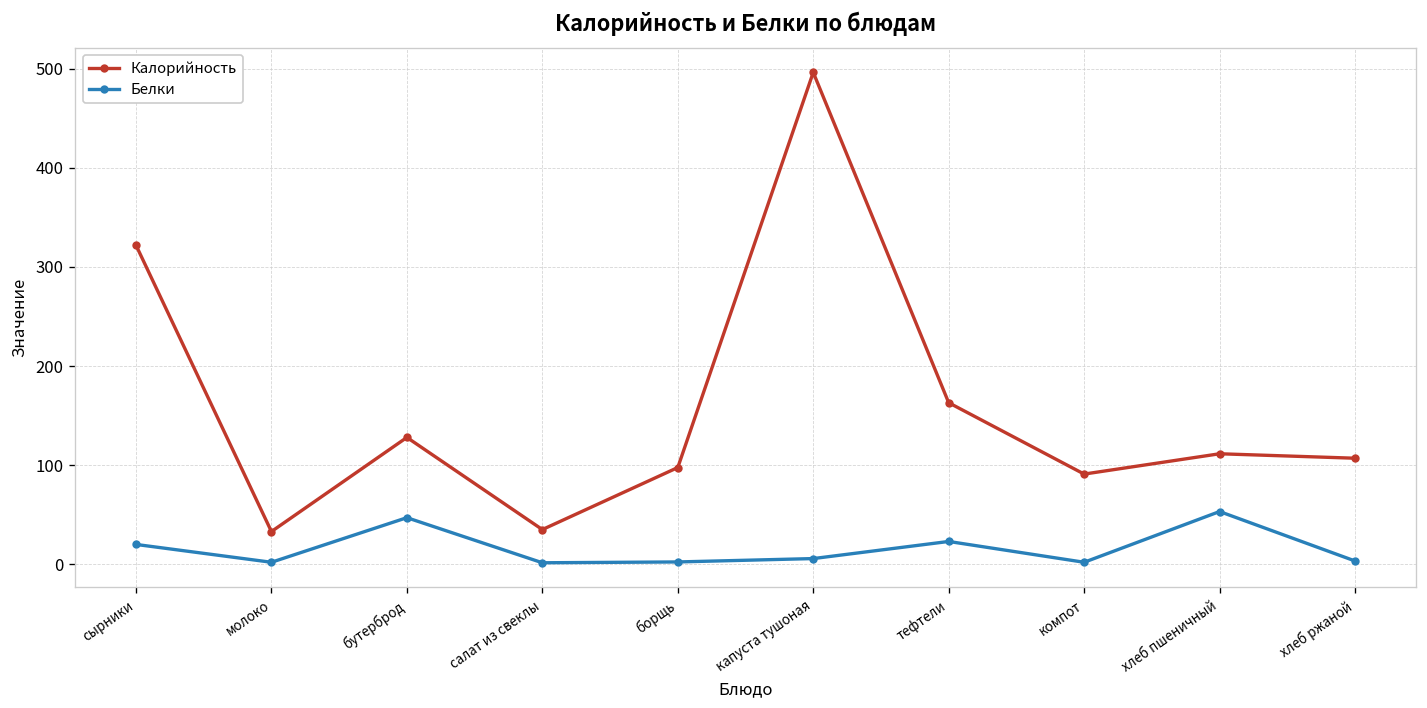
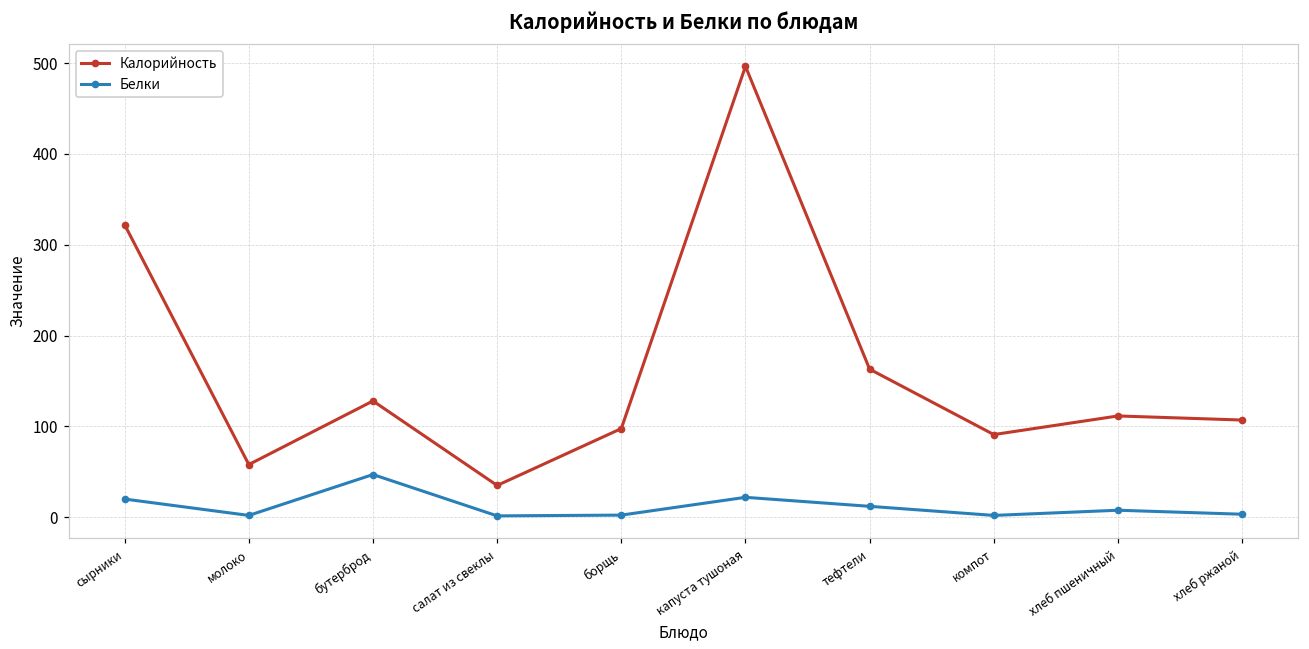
  {
    "Калорийность": {
      "сырники": 320,
-     "молоко": 30,
+     "молоко": 60,
      "бутерброд": 130,
      "салат из свеклы": 40,
      "борщь": 100,
      "капуста тушоная": 500,
      "тефтели": 160,
      "компот": 90,
      "хлеб пшеничный": 110,
      "хлеб ржаной": 110
    },
    "Белки": {
      "сырники": 20,
      "молоко": 0,
      "бутерброд": 50,
      "салат из свеклы": 0,
      "борщь": 0,
-     "капуста тушоная": 10,
-     "тефтели": 20,
+     "капуста тушоная": 20,
+     "тефтели": 10,
      "компот": 0,
-     "хлеб пшеничный": 50,
+     "хлеб пшеничный": 10,
      "хлеб ржаной": 0
    }
  }
